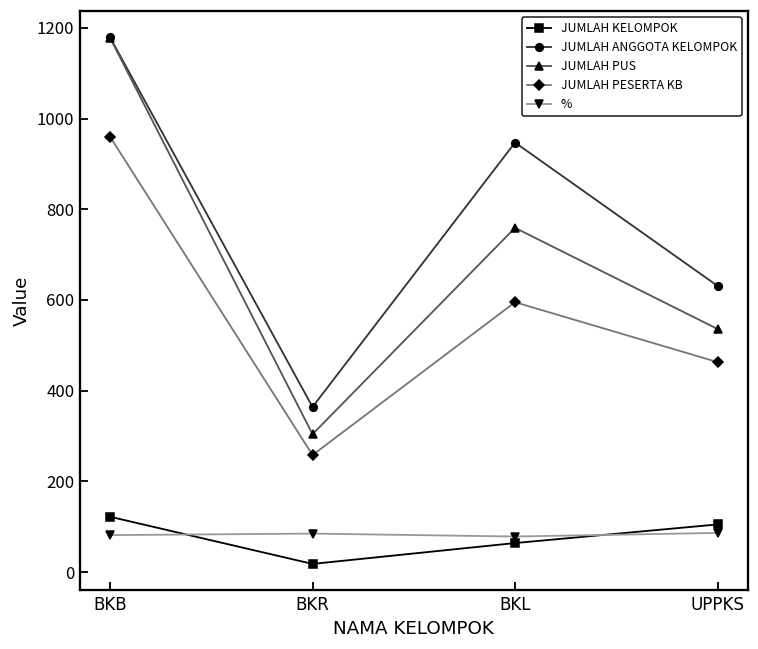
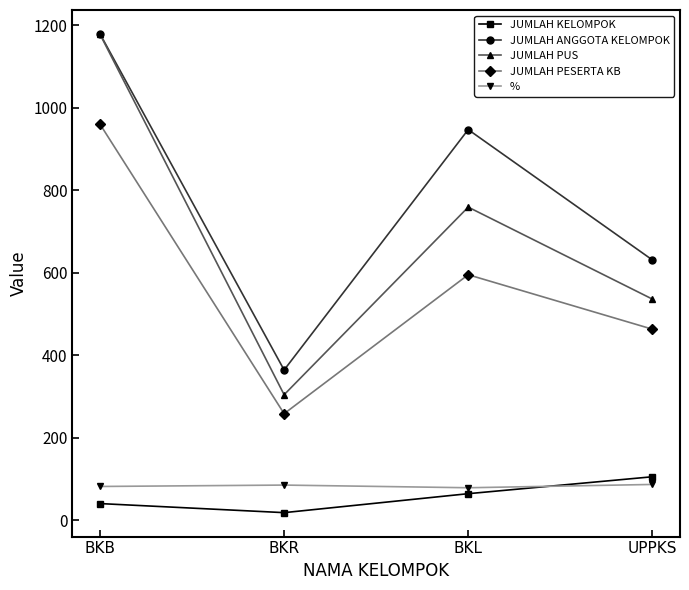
  {
    "JUMLAH KELOMPOK": {
-     "BKB": 120,
+     "BKB": 40,
      "BKR": 20,
      "BKL": 60,
      "UPPKS": 110
    }
  }
